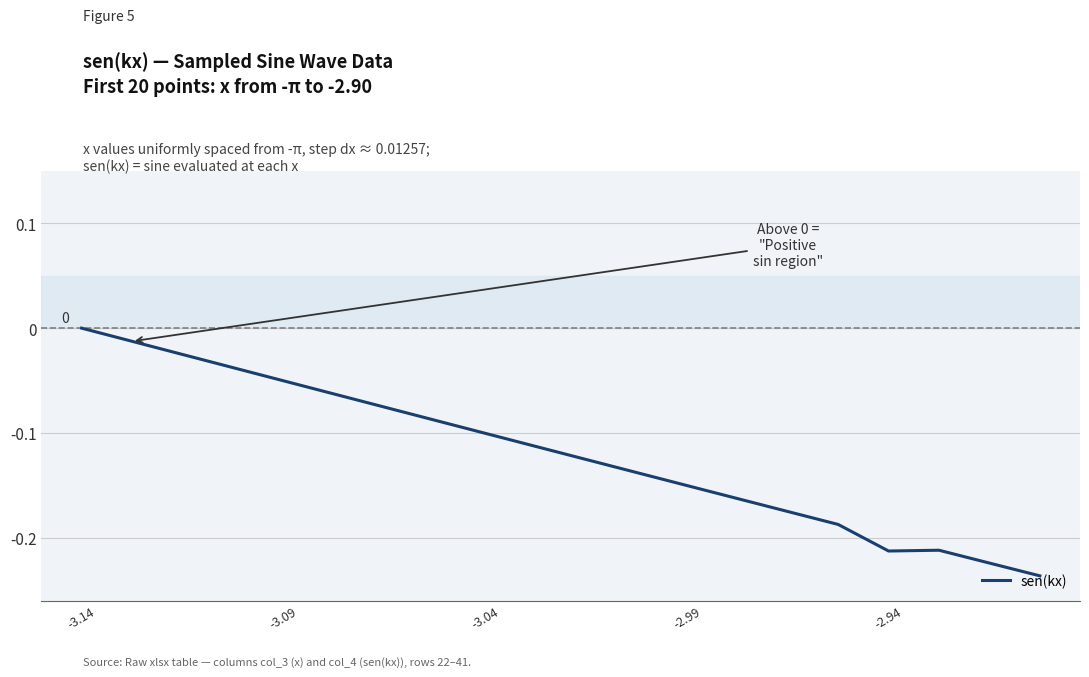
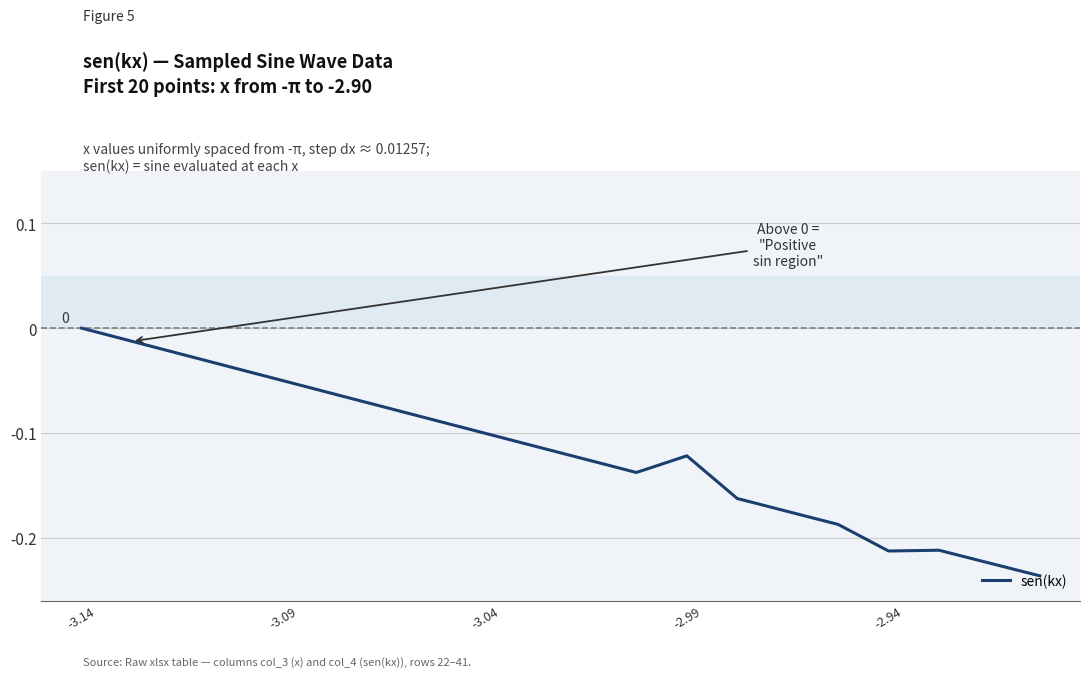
  {
    "-3.09": -0.050,
    "-3.04": -0.100,
-   "-2.99": -0.150,
+   "-2.99": -0.122,
    "-2.94": -0.213
  }
